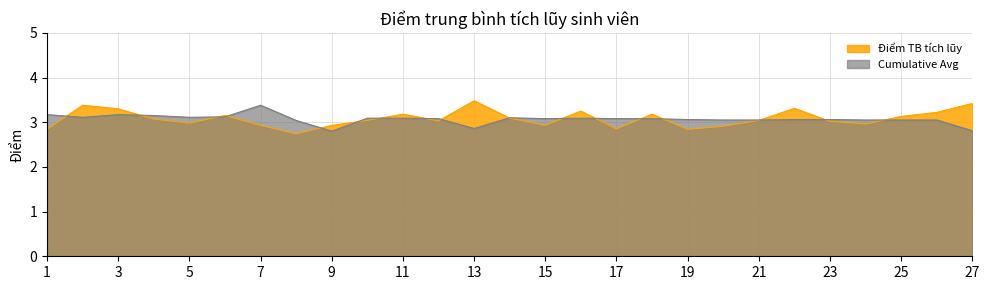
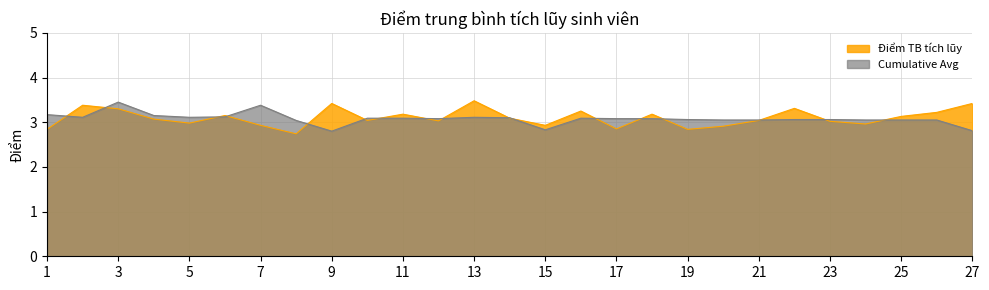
  {
    "Điểm TB tích lũy": {
      "1": 2.8,
      "3": 3.3,
      "5": 3.0,
      "7": 2.9,
-     "9": 2.9,
+     "9": 3.4,
      "11": 3.2,
      "13": 3.5,
      "15": 2.9,
      "17": 2.9,
      "19": 2.8,
      "25": 3.1,
      "27": 3.4
    },
    "Cumulative Avg": {
      "1": 3.2,
-     "3": 3.2,
+     "3": 3.5,
      "5": 3.1,
      "7": 3.4,
      "9": 2.8,
      "11": 3.1,
-     "13": 2.9,
-     "15": 3.1,
+     "13": 3.1,
+     "15": 2.8,
      "17": 3.1,
      "19": 3.1,
      "25": 3.1,
      "27": 2.8
    }
  }
